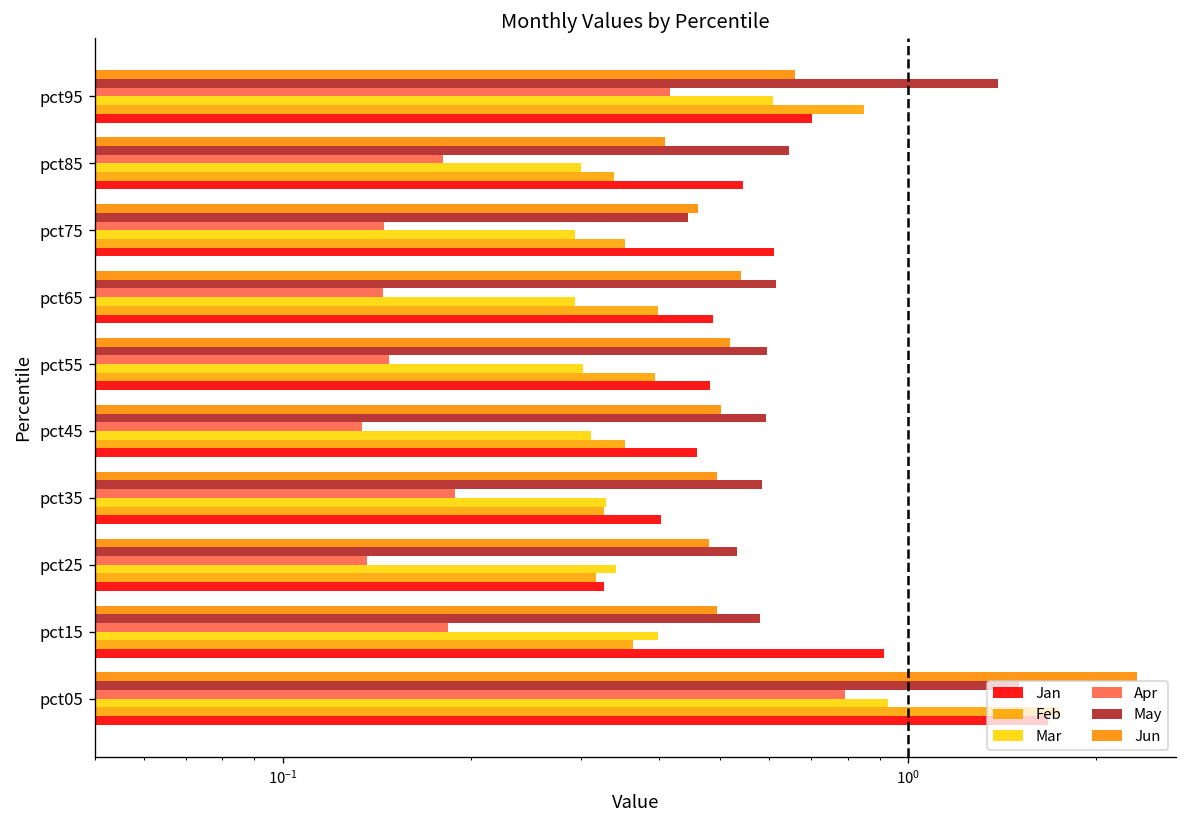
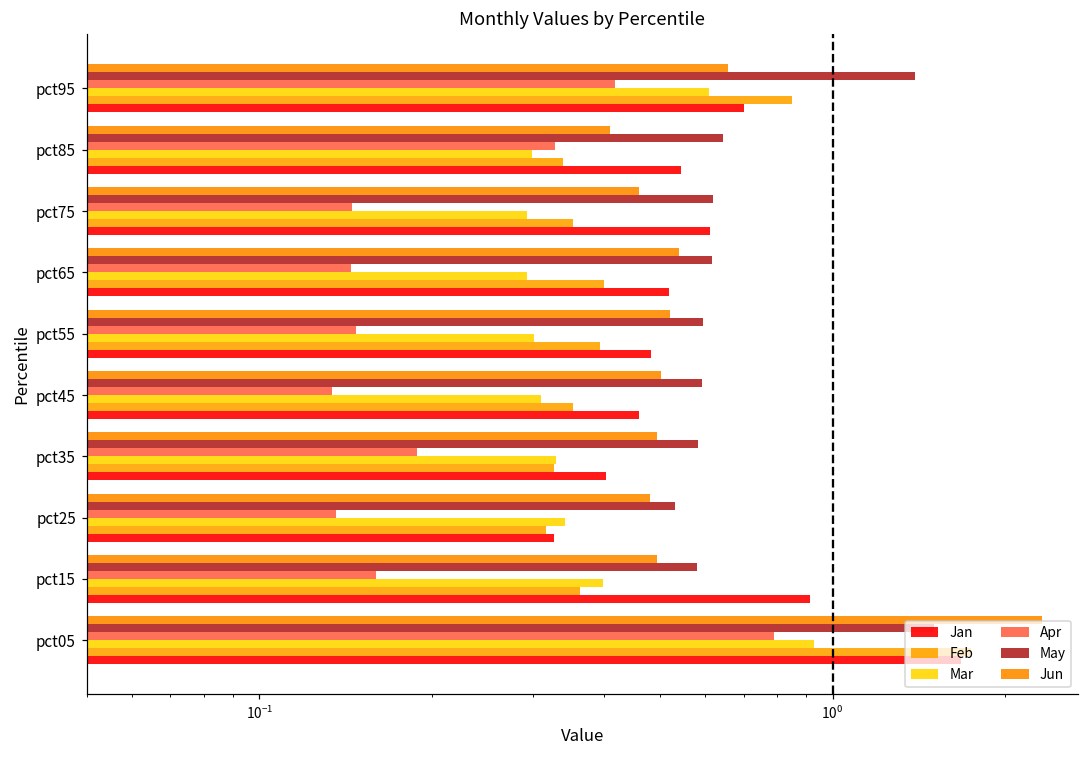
  {
    "Jan": {
      "pct95": 0.70,
      "pct85": 0.54,
      "pct75": 0.61,
-     "pct65": 0.49,
+     "pct65": 0.52,
      "pct55": 0.48,
      "pct45": 0.46,
      "pct35": 0.40,
      "pct25": 0.33,
      "pct15": 0.91
    },
    "Apr": {
      "pct95": 0.42,
-     "pct85": 0.180,
+     "pct85": 0.33,
      "pct75": 0.145,
      "pct65": 0.145,
      "pct55": 0.148,
      "pct45": 0.134,
      "pct35": 0.188,
      "pct25": 0.136,
-     "pct15": 0.184,
+     "pct15": 0.160,
      "pct05": 0.79
    },
    "May": {
      "pct95": 1.39,
      "pct85": 0.64,
-     "pct75": 0.44,
+     "pct75": 0.62,
      "pct65": 0.62,
      "pct55": 0.59,
      "pct45": 0.59,
      "pct35": 0.58,
      "pct25": 0.53,
      "pct15": 0.58
    }
  }
